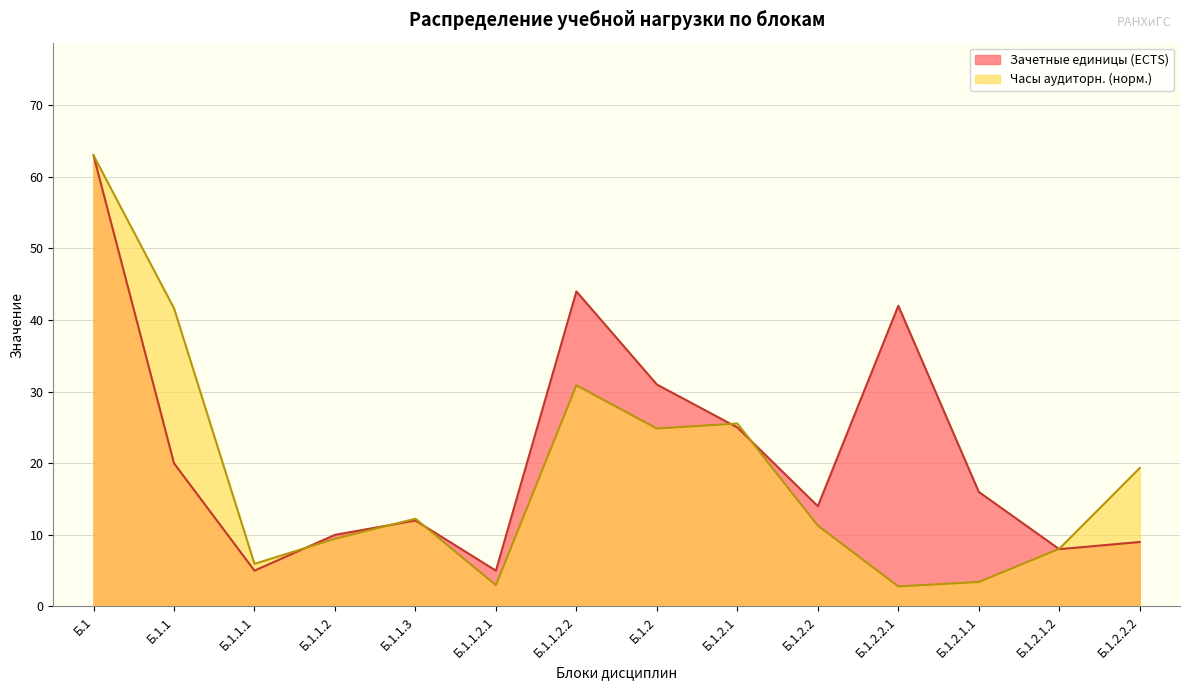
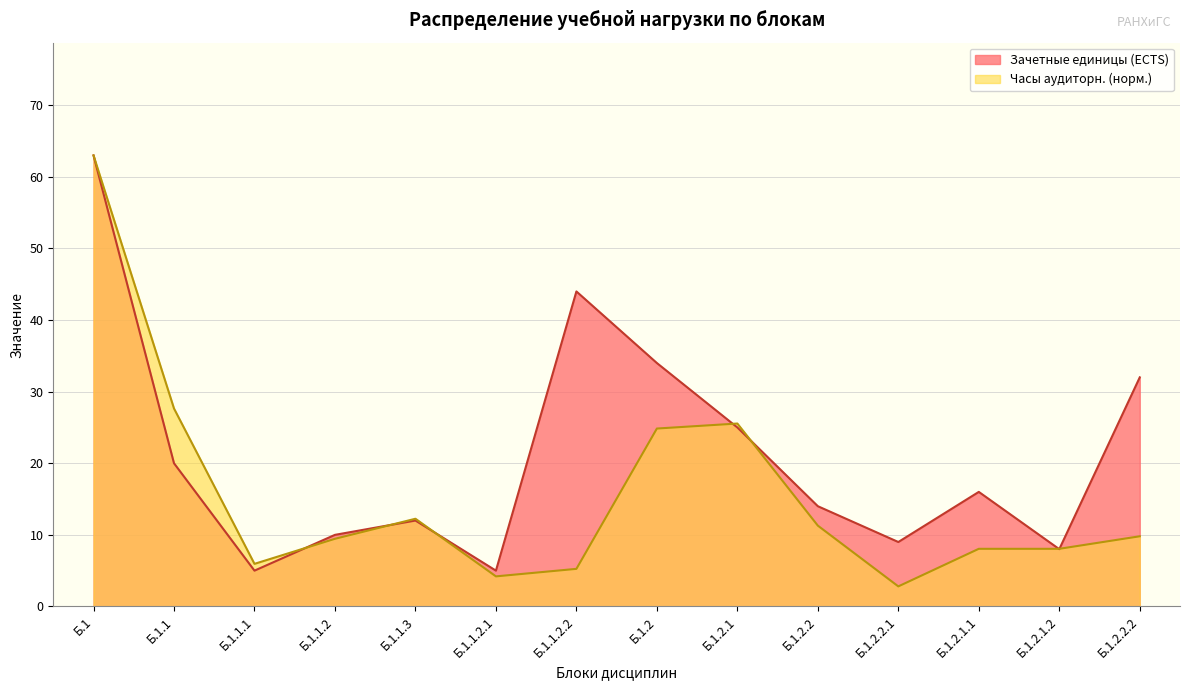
  {
    "Зачетные единицы (ECTS)": {
      "Б.1.1": 20,
      "Б.1.1.1": 5,
      "Б.1.1.2": 10,
      "Б.1.1.2.1": 5,
      "Б.1.1.2.2": 44,
-     "Б.1.2": 31,
+     "Б.1.2": 34,
      "Б.1.2.1": 25,
      "Б.1.2.2": 14,
-     "Б.1.2.2.1": 42,
+     "Б.1.2.2.1": 9,
      "Б.1.2.1.1": 16,
-     "Б.1.2.2.2": 9
+     "Б.1.2.2.2": 32
    },
    "Часы аудиторн. (норм.)": {
-     "Б.1.1": 42,
+     "Б.1.1": 28,
      "Б.1.1.1": 6,
      "Б.1.1.2": 9,
-     "Б.1.1.2.1": 3,
-     "Б.1.1.2.2": 31,
+     "Б.1.1.2.1": 4,
+     "Б.1.1.2.2": 5,
      "Б.1.2": 25,
      "Б.1.2.1": 26,
      "Б.1.2.2": 11,
      "Б.1.2.2.1": 3,
-     "Б.1.2.1.1": 3,
-     "Б.1.2.2.2": 19
+     "Б.1.2.1.1": 8,
+     "Б.1.2.2.2": 10
    }
  }
